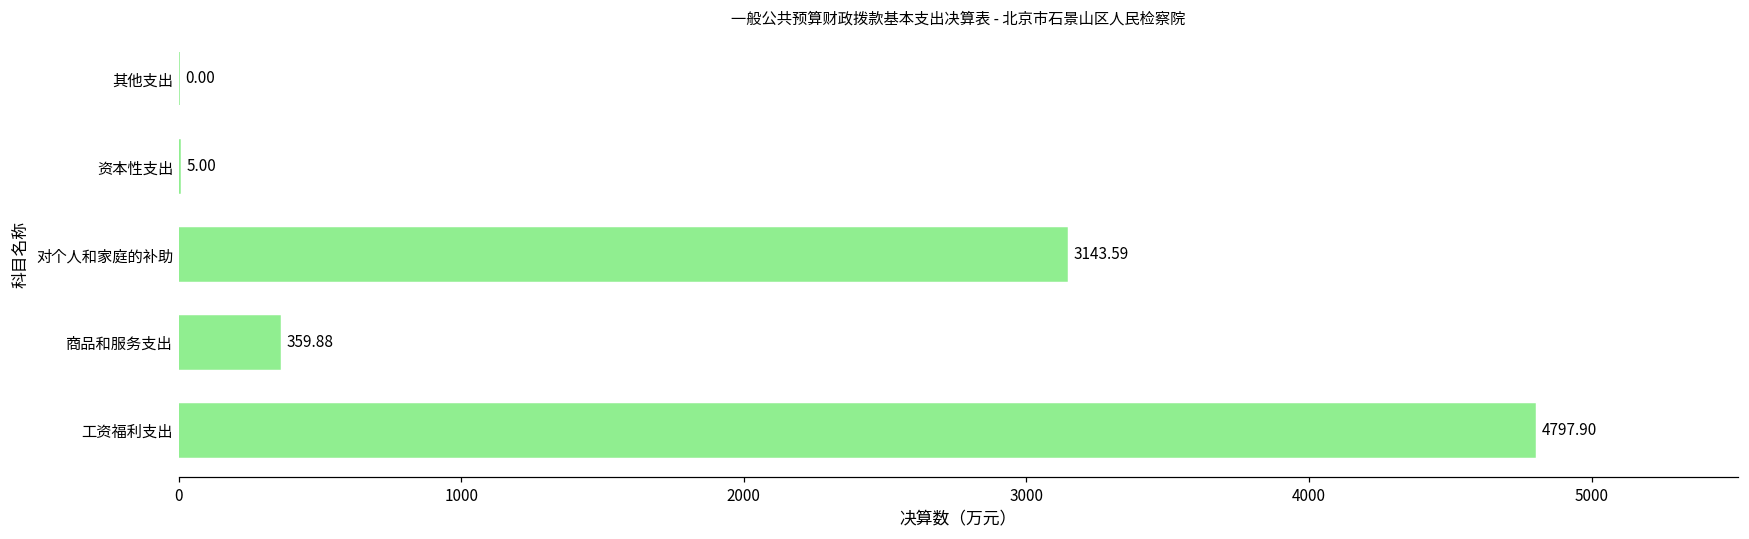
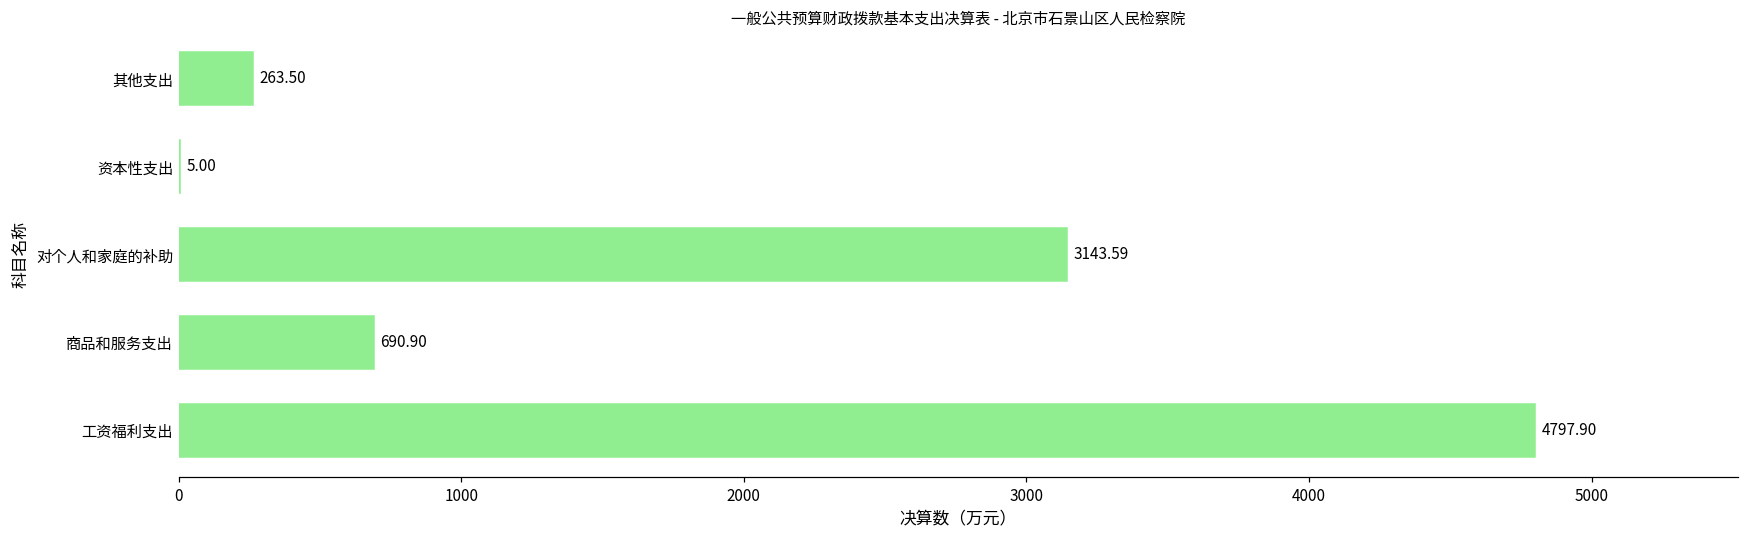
  {
-   "其他支出": 0.00,
+   "其他支出": 263.50,
    "资本性支出": 5.00,
    "对个人和家庭的补助": 3143.59,
-   "商品和服务支出": 359.88,
+   "商品和服务支出": 690.90,
    "工资福利支出": 4797.90
  }
